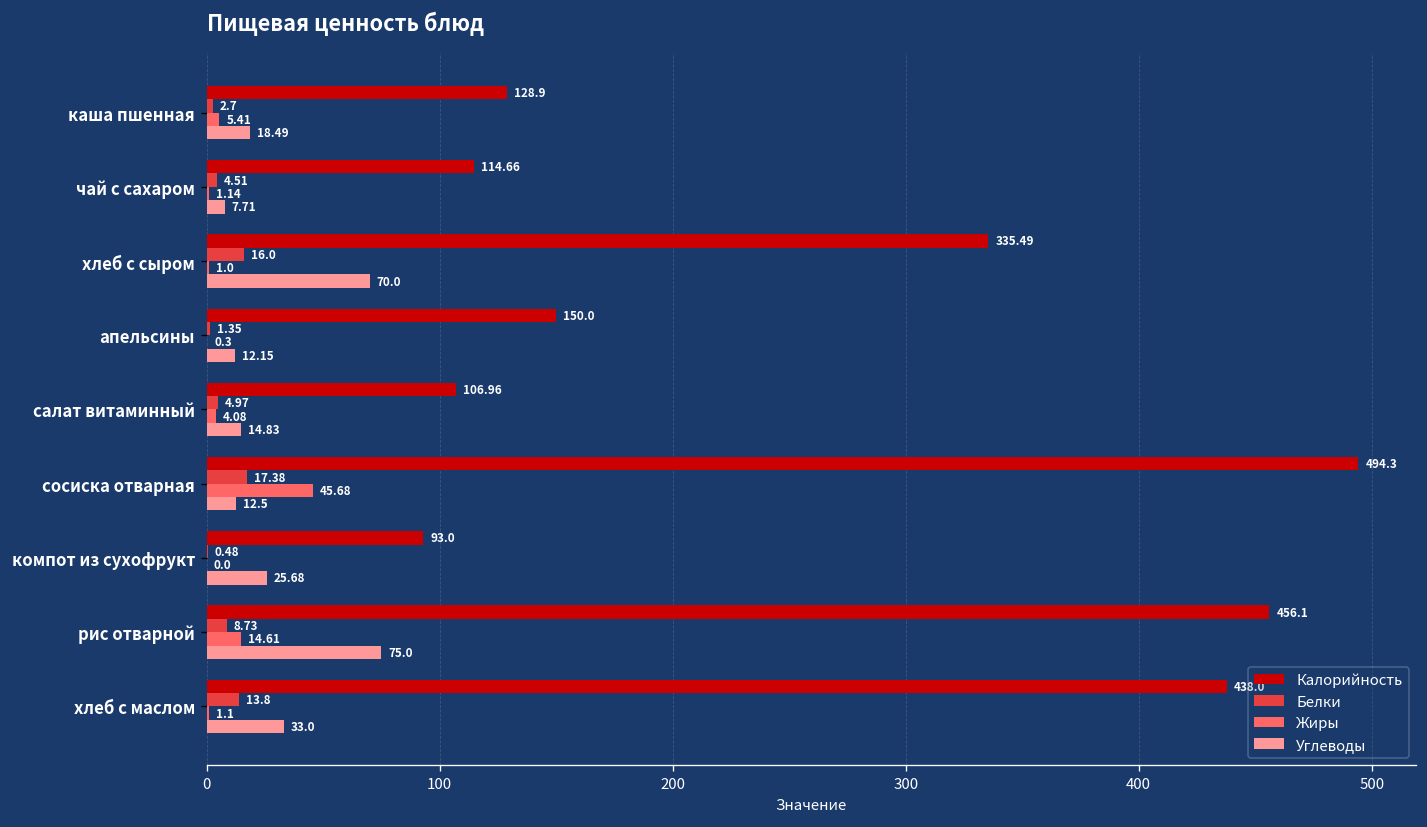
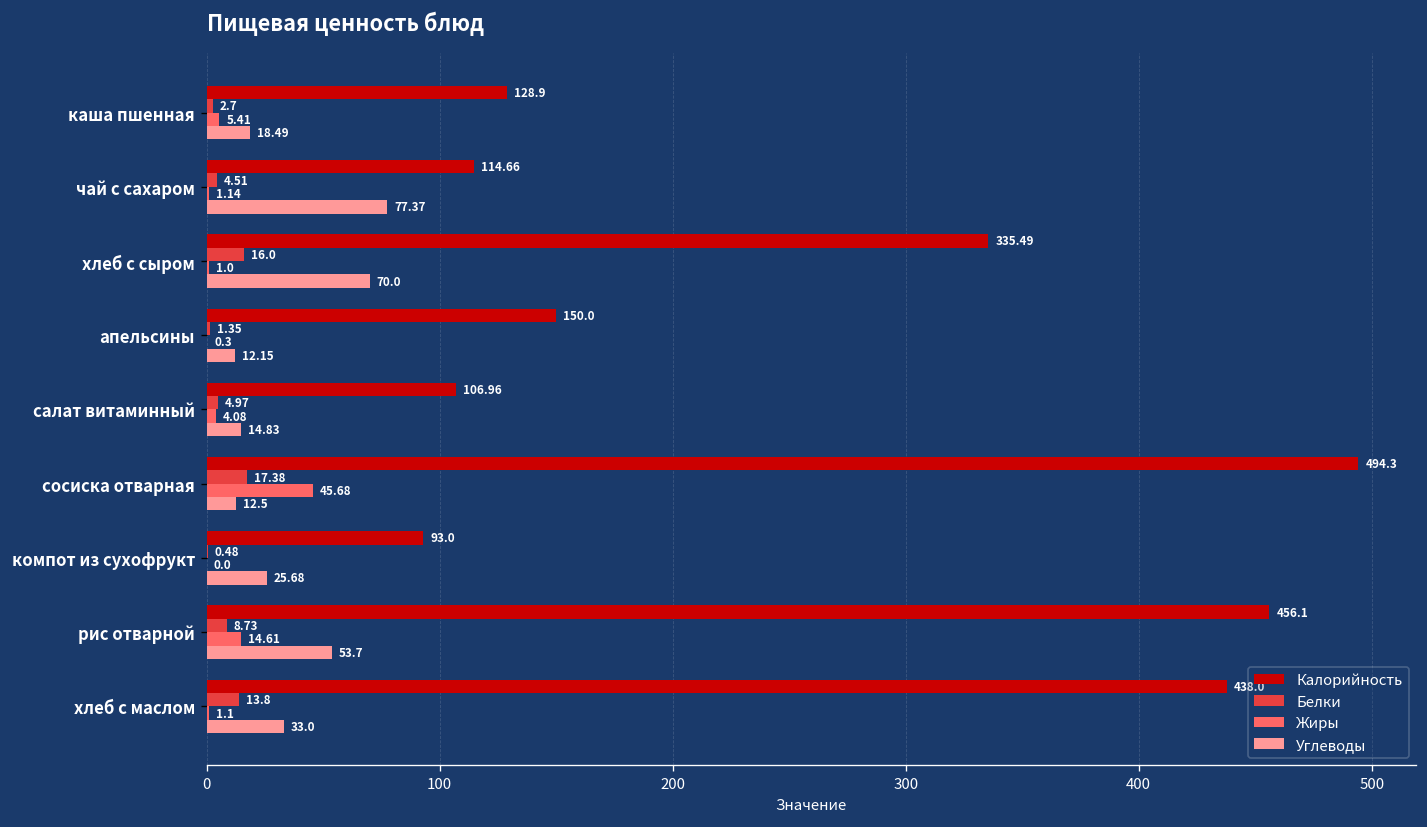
  {
    "Калорийность": {
      "каша пшенная": 128.9,
      "чай с сахаром": 114.66,
      "хлеб с сыром": 335.49,
      "апельсины": 150.0,
      "салат витаминный": 106.96,
      "сосиска отварная": 494.3,
      "компот из сухофрукт": 93.0,
      "рис отварной": 456.1
    },
    "Углеводы": {
      "каша пшенная": 18.49,
-     "чай с сахаром": 7.71,
+     "чай с сахаром": 77.37,
      "хлеб с сыром": 70.0,
      "апельсины": 12.15,
      "салат витаминный": 14.83,
      "сосиска отварная": 12.5,
      "компот из сухофрукт": 25.68,
-     "рис отварной": 75.0,
+     "рис отварной": 53.7,
      "хлеб с маслом": 33.0
    }
  }
